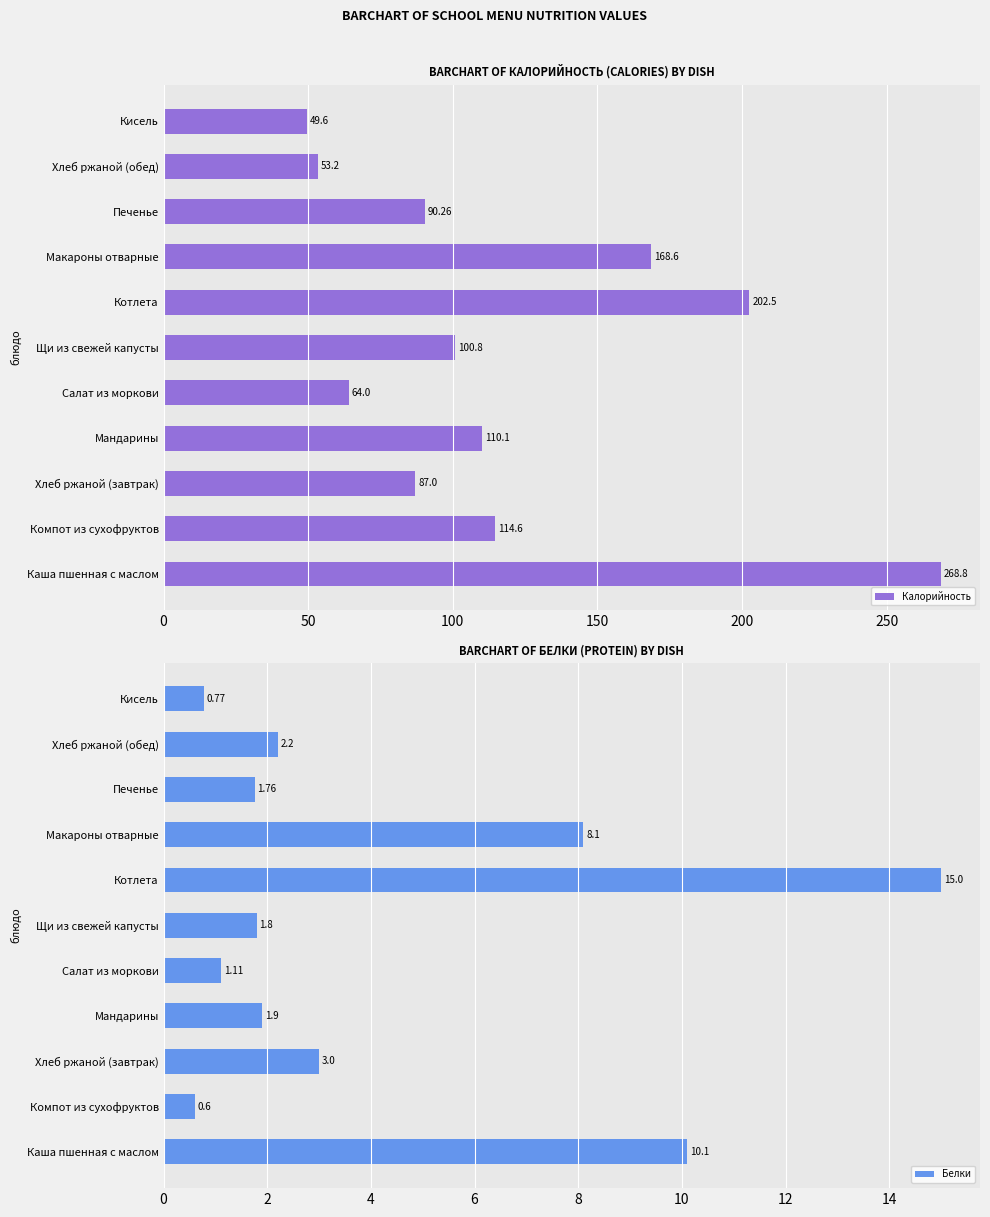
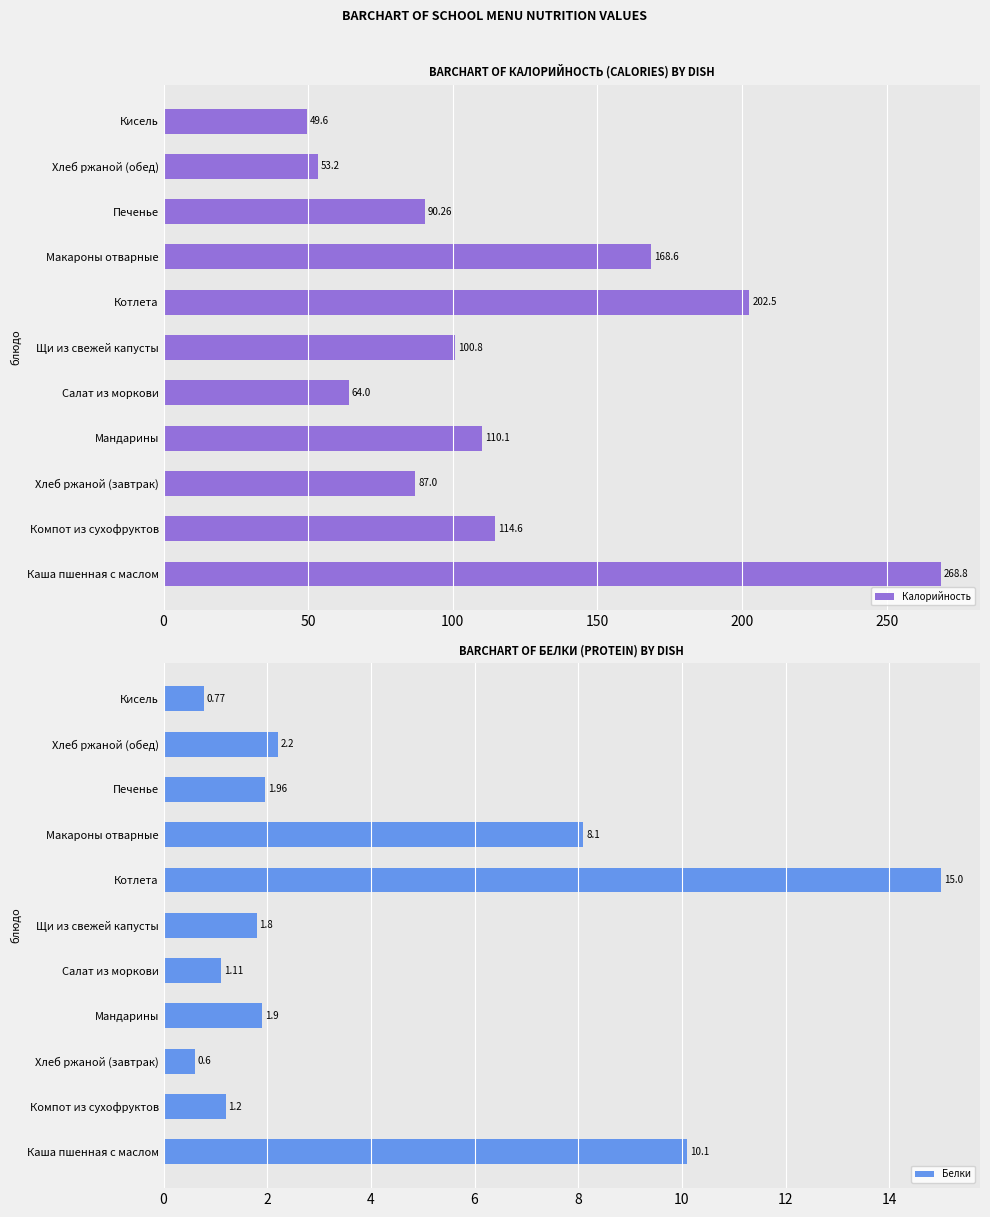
  {
    "BARCHART OF КАЛОРИЙНОСТЬ (CALORIES) BY DISH": {
      "Кисель": 49.6,
      "Хлеб ржаной (обед)": 53.2,
      "Печенье": 90.26,
      "Макароны отварные": 168.6,
      "Котлета": 202.5,
      "Щи из свежей капусты": 100.8,
      "Салат из моркови": 64.0,
      "Мандарины": 110.1,
      "Хлеб ржаной (завтрак)": 87.0,
      "Компот из сухофруктов": 114.6,
      "Каша пшенная с маслом": 268.8
    },
    "BARCHART OF БЕЛКИ (PROTEIN) BY DISH": {
      "Кисель": 0.77,
      "Хлеб ржаной (обед)": 2.2,
-     "Печенье": 1.76,
+     "Печенье": 1.96,
      "Макароны отварные": 8.1,
      "Котлета": 15.0,
      "Щи из свежей капусты": 1.8,
      "Салат из моркови": 1.11,
      "Мандарины": 1.9,
-     "Хлеб ржаной (завтрак)": 3.0,
-     "Компот из сухофруктов": 0.6,
+     "Хлеб ржаной (завтрак)": 0.6,
+     "Компот из сухофруктов": 1.2,
      "Каша пшенная с маслом": 10.1
    }
  }
